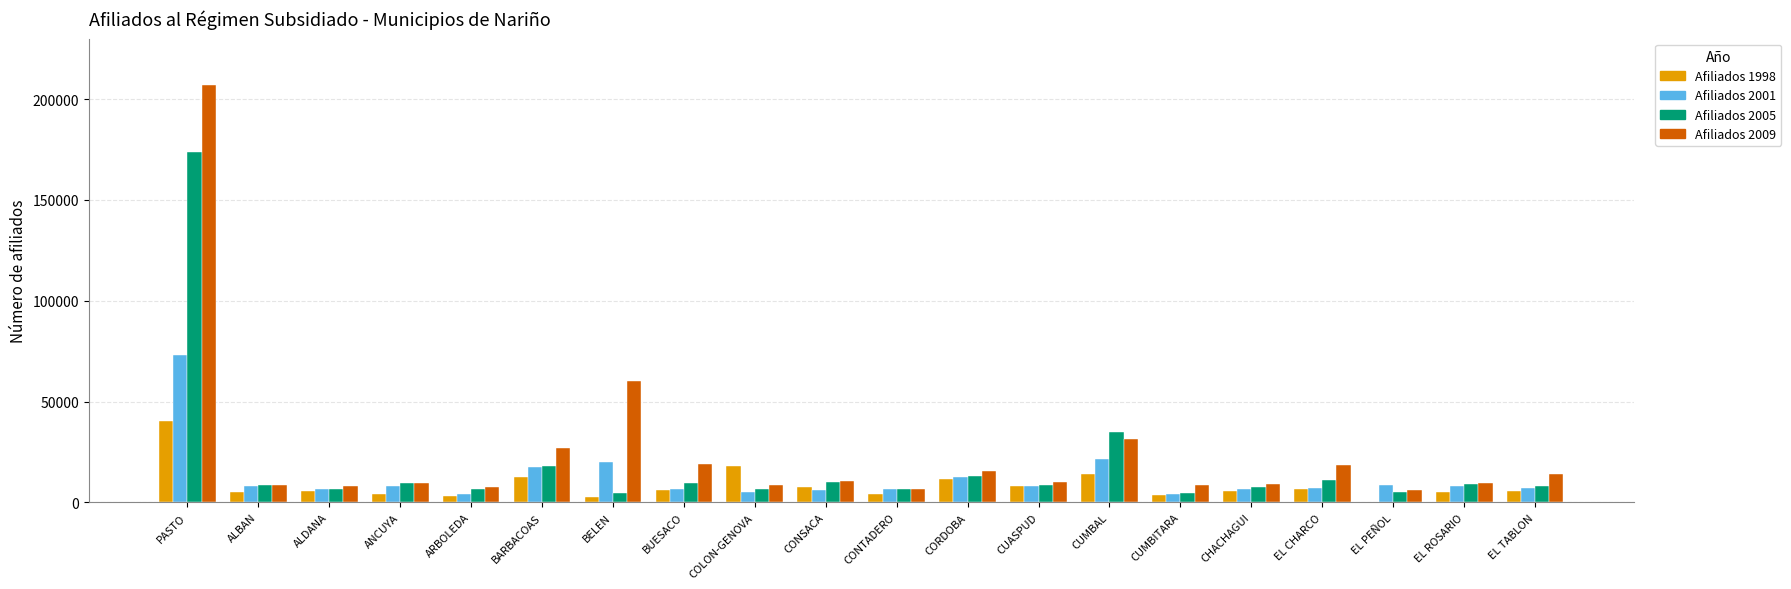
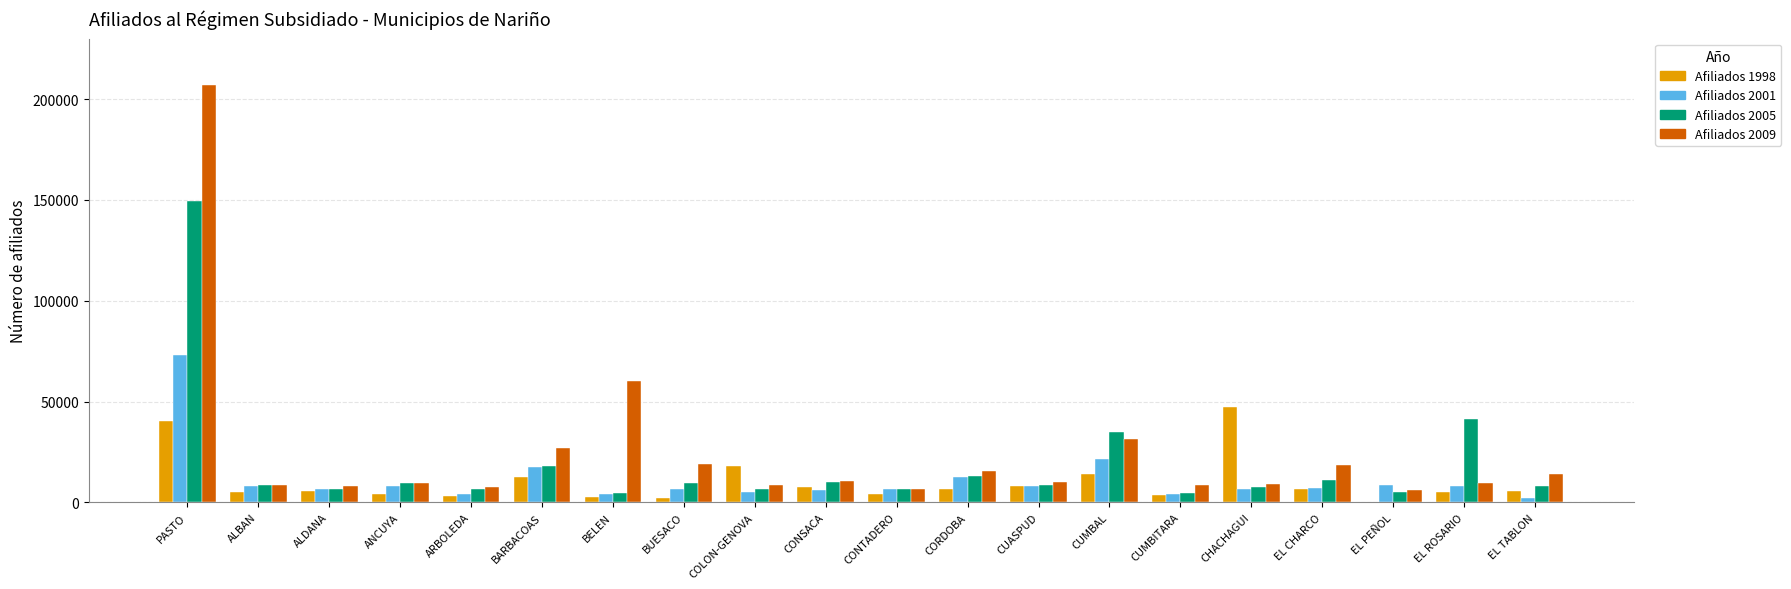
  {
    "Afiliados 1998": {
      "PASTO": 40000,
      "ALBAN": 5000,
      "ALDANA": 6000,
      "ANCUYA": 4000,
      "ARBOLEDA": 3000,
      "BARBACOAS": 13000,
      "BELEN": 3000,
-     "BUESACO": 6000,
+     "BUESACO": 2000,
      "COLON-GENOVA": 18000,
      "CONSACA": 7000,
      "CONTADERO": 4000,
-     "CORDOBA": 11000,
+     "CORDOBA": 7000,
      "CUASPUD": 8000,
      "CUMBAL": 14000,
      "CUMBITARA": 4000,
-     "CHACHAGUI": 6000,
+     "CHACHAGUI": 47000,
      "EL CHARCO": 7000,
      "EL PEÑOL": 0,
      "EL ROSARIO": 5000,
      "EL TABLON": 6000
    },
    "Afiliados 2001": {
      "PASTO": 73000,
      "ALBAN": 8000,
      "ALDANA": 7000,
      "ANCUYA": 8000,
      "ARBOLEDA": 4000,
      "BARBACOAS": 17000,
-     "BELEN": 20000,
+     "BELEN": 4000,
      "BUESACO": 7000,
      "COLON-GENOVA": 5000,
      "CONSACA": 6000,
      "CONTADERO": 7000,
      "CORDOBA": 12000,
      "CUASPUD": 8000,
      "CUMBAL": 21000,
      "CUMBITARA": 4000,
      "CHACHAGUI": 7000,
      "EL CHARCO": 7000,
      "EL PEÑOL": 9000,
      "EL ROSARIO": 8000,
-     "EL TABLON": 7000
+     "EL TABLON": 2000
    },
    "Afiliados 2005": {
-     "PASTO": 174000,
+     "PASTO": 150000,
      "ALBAN": 9000,
      "ALDANA": 7000,
      "ANCUYA": 10000,
      "ARBOLEDA": 7000,
      "BARBACOAS": 18000,
      "BELEN": 5000,
      "BUESACO": 10000,
      "COLON-GENOVA": 7000,
      "CONSACA": 10000,
      "CONTADERO": 7000,
      "CORDOBA": 13000,
      "CUASPUD": 8000,
      "CUMBAL": 35000,
      "CUMBITARA": 5000,
      "CHACHAGUI": 8000,
      "EL CHARCO": 11000,
      "EL PEÑOL": 5000,
-     "EL ROSARIO": 9000,
+     "EL ROSARIO": 41000,
      "EL TABLON": 8000
    },
    "Afiliados 2009": {
      "PASTO": 207000,
      "ALBAN": 9000,
      "ALDANA": 8000,
      "ANCUYA": 10000,
      "ARBOLEDA": 8000,
      "BARBACOAS": 27000,
      "BELEN": 60000,
      "BUESACO": 19000,
      "COLON-GENOVA": 8000,
      "CONSACA": 10000,
      "CONTADERO": 7000,
      "CORDOBA": 16000,
      "CUASPUD": 10000,
      "CUMBAL": 32000,
      "CUMBITARA": 9000,
      "CHACHAGUI": 9000,
      "EL CHARCO": 19000,
      "EL PEÑOL": 6000,
      "EL ROSARIO": 9000,
      "EL TABLON": 14000
    }
  }
